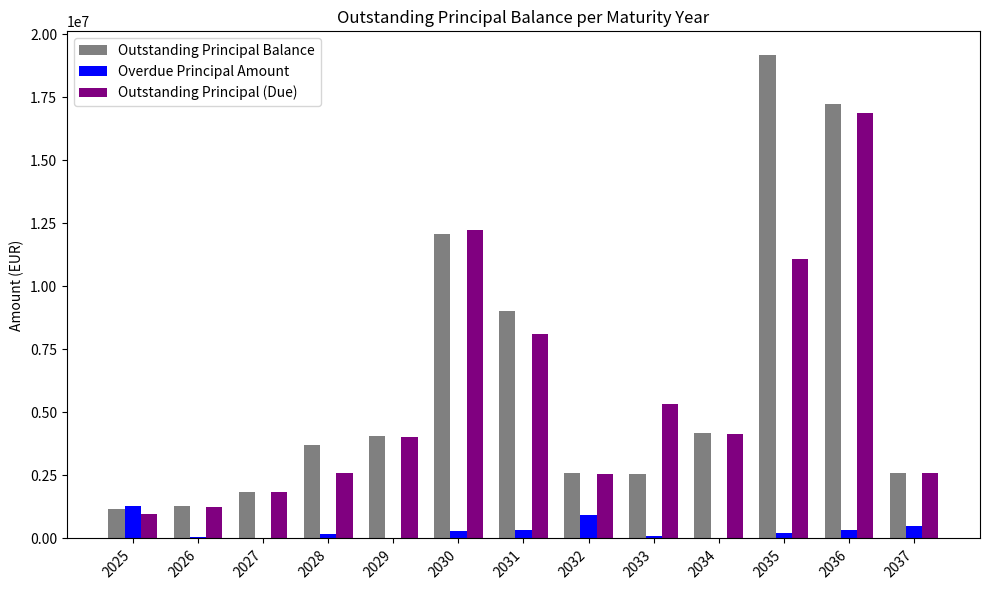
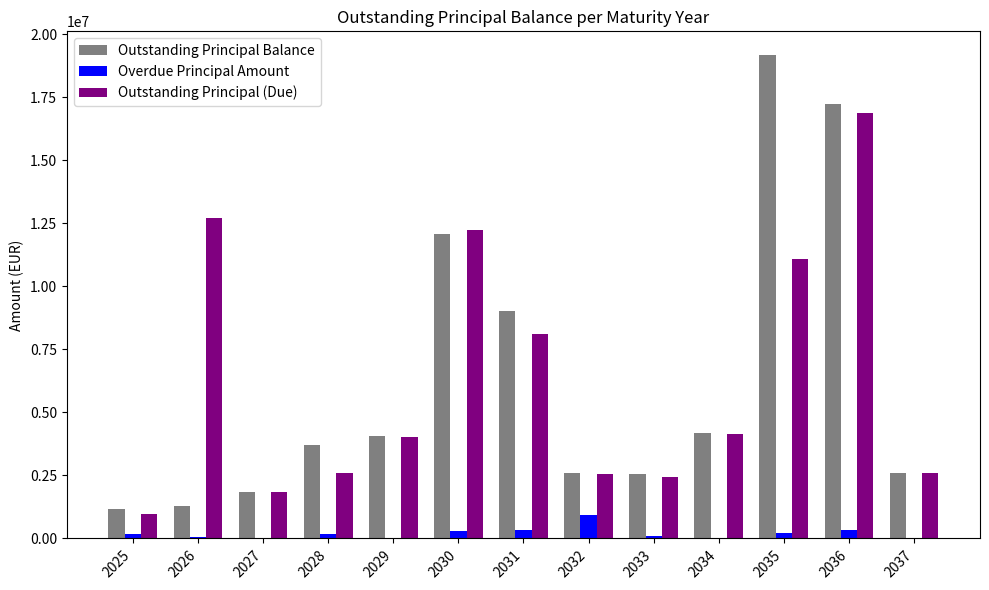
  {
    "Outstanding Principal Balance": {
      "2025": 1200000,
      "2026": 1300000,
      "2027": 1900000,
      "2028": 3700000,
      "2029": 4000000,
      "2030": 12100000,
      "2031": 9000000,
      "2032": 2600000,
      "2033": 2500000,
      "2034": 4200000,
      "2035": 19200000,
      "2036": 17200000,
      "2037": 2600000
    },
    "Overdue Principal Amount": {
-     "2025": 1300000,
+     "2025": 200000,
      "2028": 200000,
      "2030": 300000,
      "2031": 300000,
      "2032": 900000,
      "2033": 100000,
      "2035": 200000,
      "2036": 300000,
-     "2037": 500000
+     "2037": 0
    },
    "Outstanding Principal (Due)": {
      "2025": 1000000,
-     "2026": 1200000,
+     "2026": 12700000,
      "2027": 1800000,
      "2028": 2600000,
      "2029": 4000000,
      "2030": 12200000,
      "2031": 8100000,
      "2032": 2600000,
-     "2033": 5300000,
+     "2033": 2400000,
      "2034": 4100000,
      "2035": 11100000,
      "2036": 16900000,
      "2037": 2600000
    }
  }
